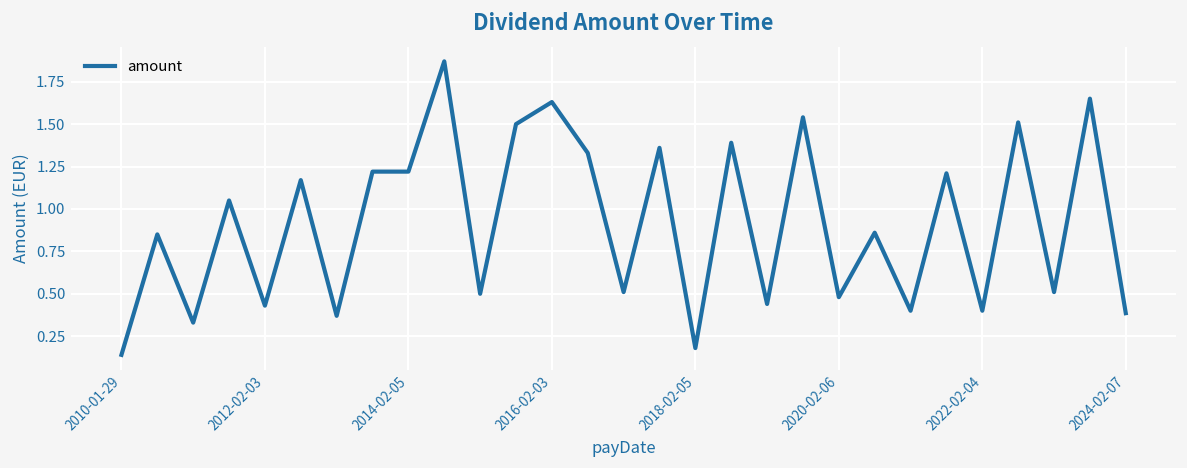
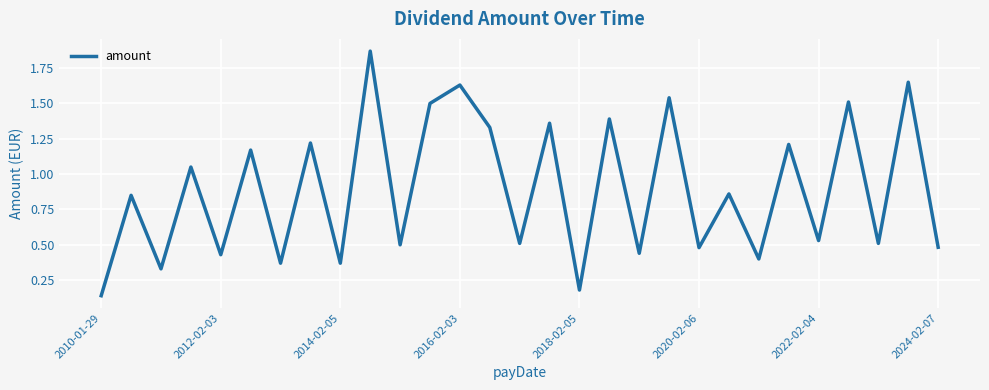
  {
    "2010-01-29": 0.14,
    "2012-02-03": 0.43,
-   "2014-02-05": 1.22,
+   "2014-02-05": 0.37,
    "2016-02-03": 1.63,
    "2018-02-05": 0.18,
    "2020-02-06": 0.48,
-   "2022-02-04": 0.40,
-   "2024-02-07": 0.39
+   "2022-02-04": 0.53,
+   "2024-02-07": 0.48
  }
